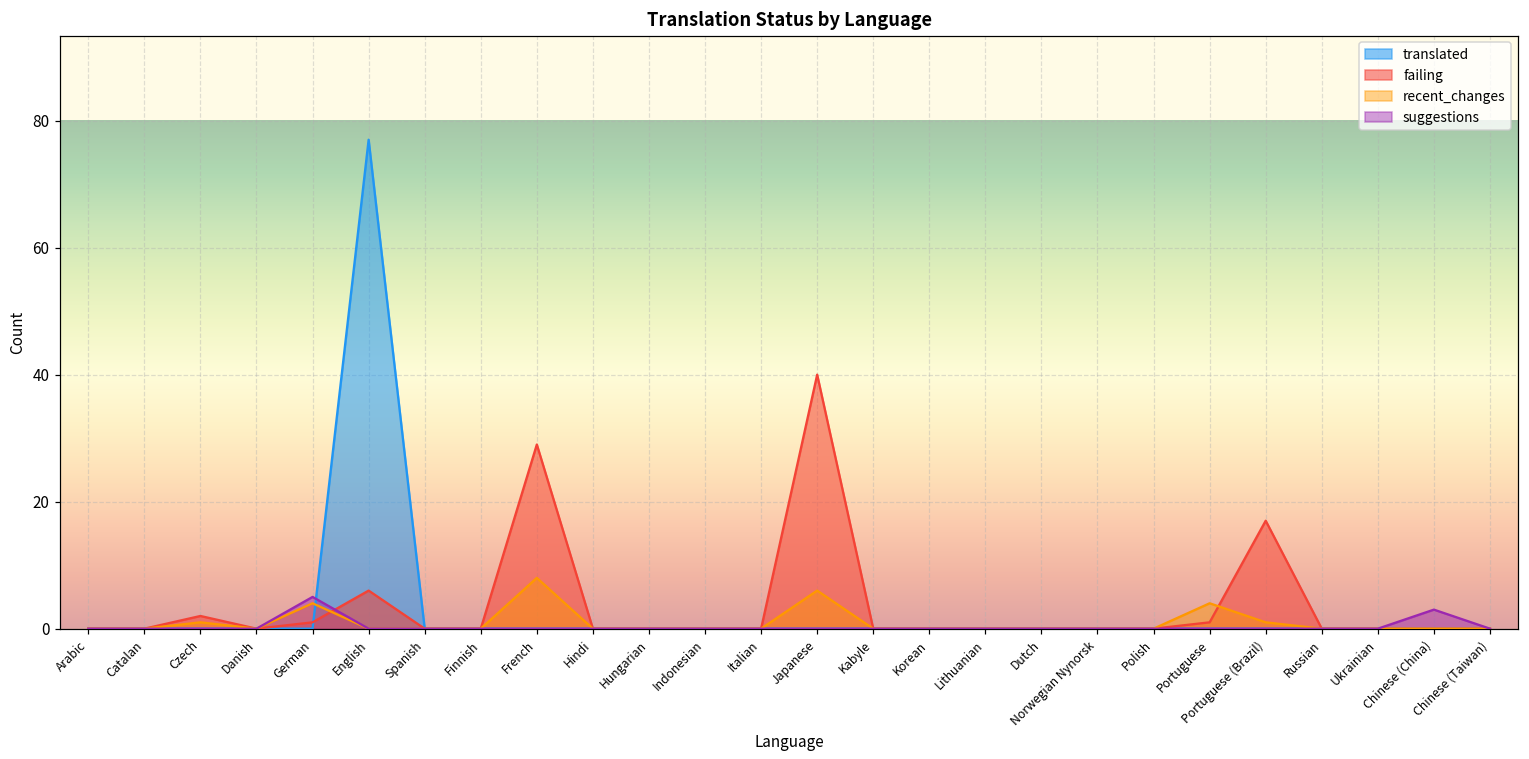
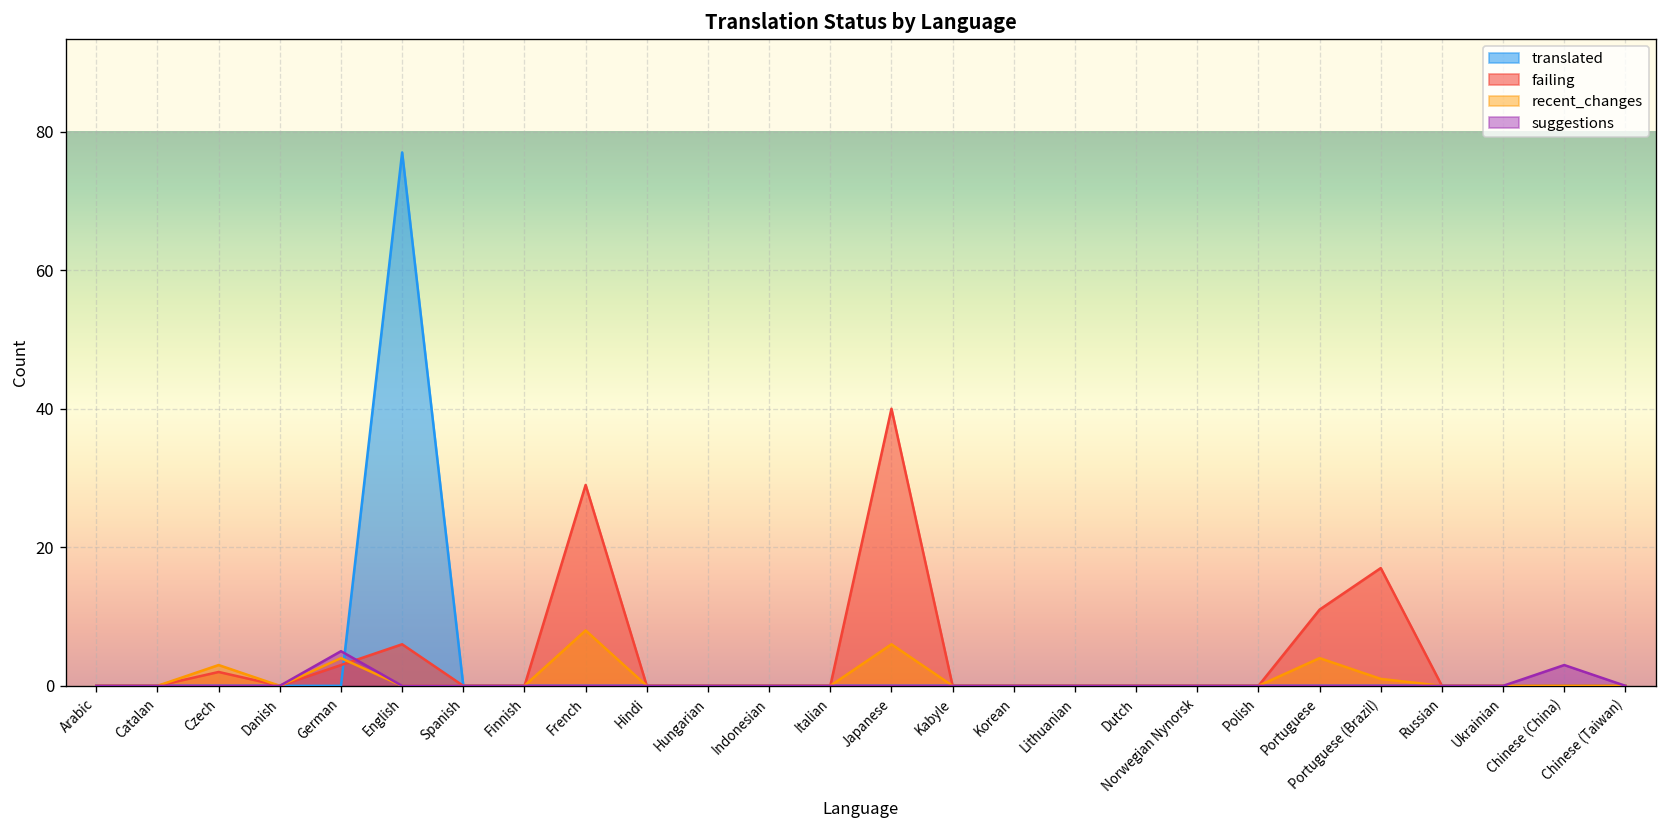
  {
    "translated": {
      "German": 0,
      "English": 77
    },
    "failing": {
      "Czech": 2,
-     "German": 1,
+     "German": 3,
      "English": 6,
      "French": 29,
      "Japanese": 40,
-     "Portuguese": 1,
+     "Portuguese": 11,
      "Portuguese (Brazil)": 17
    },
    "recent_changes": {
-     "Czech": 1,
+     "Czech": 3,
      "German": 4,
      "French": 8,
      "Japanese": 6,
      "Portuguese": 4,
      "Portuguese (Brazil)": 1
    },
    "suggestions": {
      "German": 5,
      "Chinese (China)": 3
    }
  }
